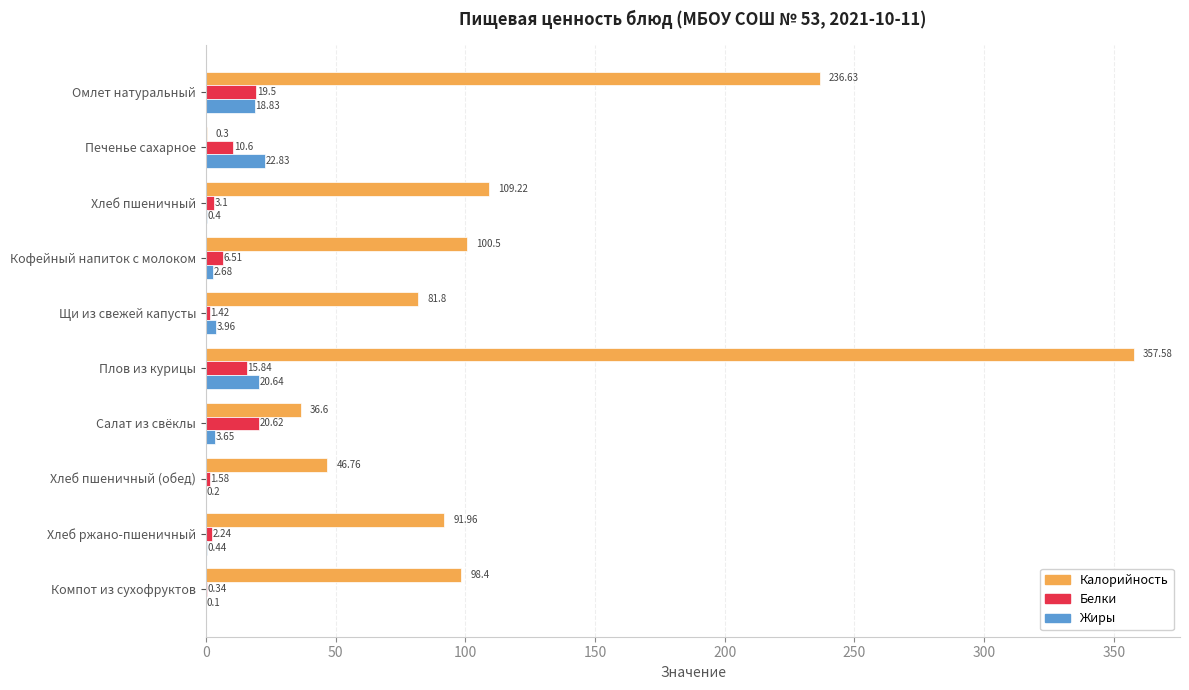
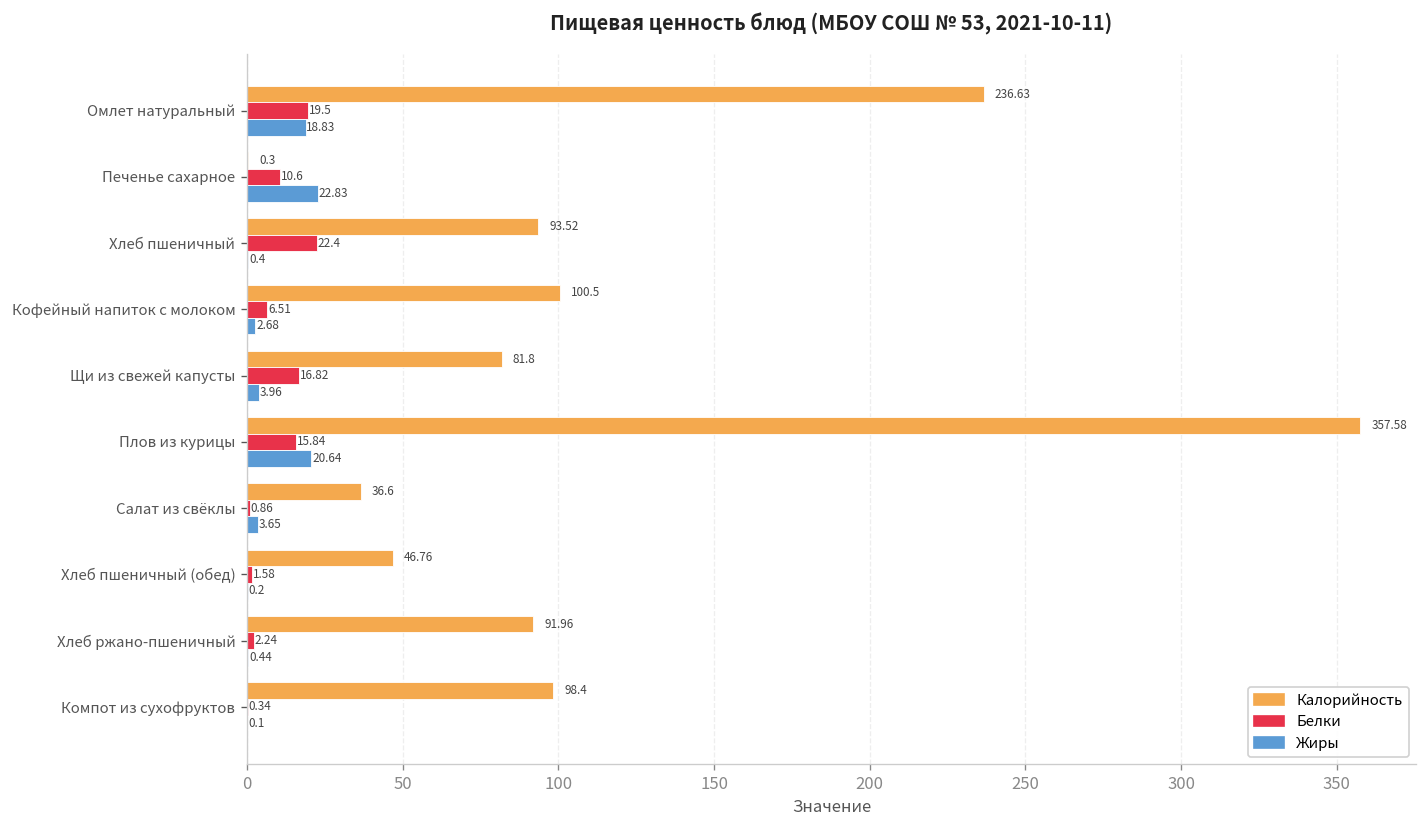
  {
    "Калорийность": {
      "Омлет натуральный": 236.63,
      "Печенье сахарное": 0.3,
-     "Хлеб пшеничный": 109.22,
+     "Хлеб пшеничный": 93.52,
      "Кофейный напиток с молоком": 100.5,
      "Щи из свежей капусты": 81.8,
      "Плов из курицы": 357.58,
      "Салат из свёклы": 36.6,
      "Хлеб пшеничный (обед)": 46.76,
      "Хлеб ржано-пшеничный": 91.96,
      "Компот из сухофруктов": 98.4
    },
    "Белки": {
      "Омлет натуральный": 19.5,
      "Печенье сахарное": 10.6,
-     "Хлеб пшеничный": 3.1,
+     "Хлеб пшеничный": 22.4,
      "Кофейный напиток с молоком": 6.51,
-     "Щи из свежей капусты": 1.42,
+     "Щи из свежей капусты": 16.82,
      "Плов из курицы": 15.84,
-     "Салат из свёклы": 20.62,
+     "Салат из свёклы": 0.86,
      "Хлеб пшеничный (обед)": 1.58,
      "Хлеб ржано-пшеничный": 2.24,
      "Компот из сухофруктов": 0.34
    },
    "Жиры": {
      "Омлет натуральный": 18.83,
      "Печенье сахарное": 22.83,
      "Хлеб пшеничный": 0.4,
      "Кофейный напиток с молоком": 2.68,
      "Щи из свежей капусты": 3.96,
      "Плов из курицы": 20.64,
      "Салат из свёклы": 3.65,
      "Хлеб пшеничный (обед)": 0.2,
      "Хлеб ржано-пшеничный": 0.44,
      "Компот из сухофруктов": 0.1
    }
  }
